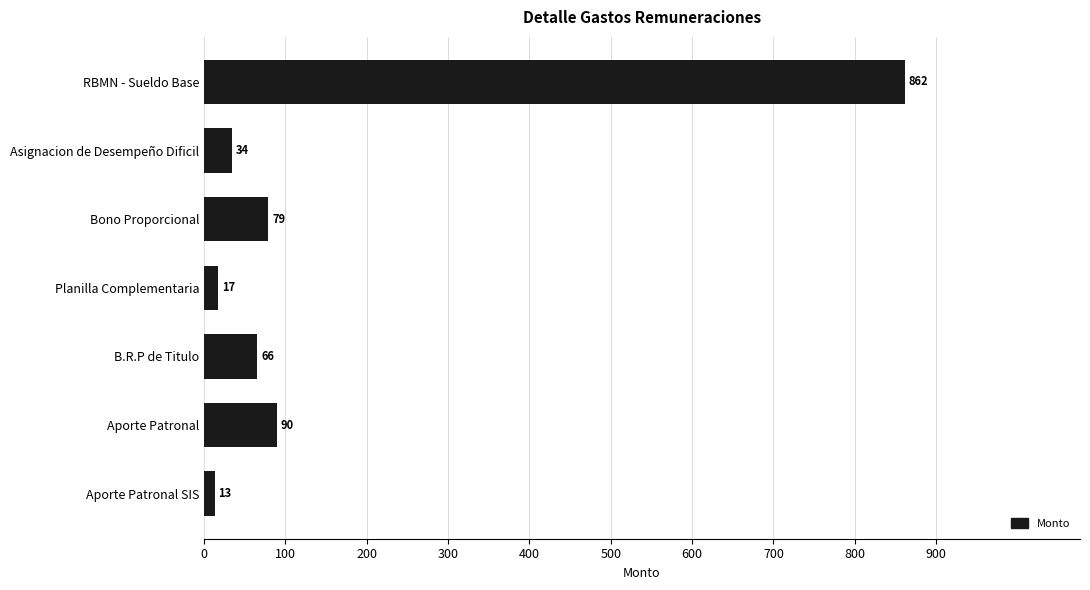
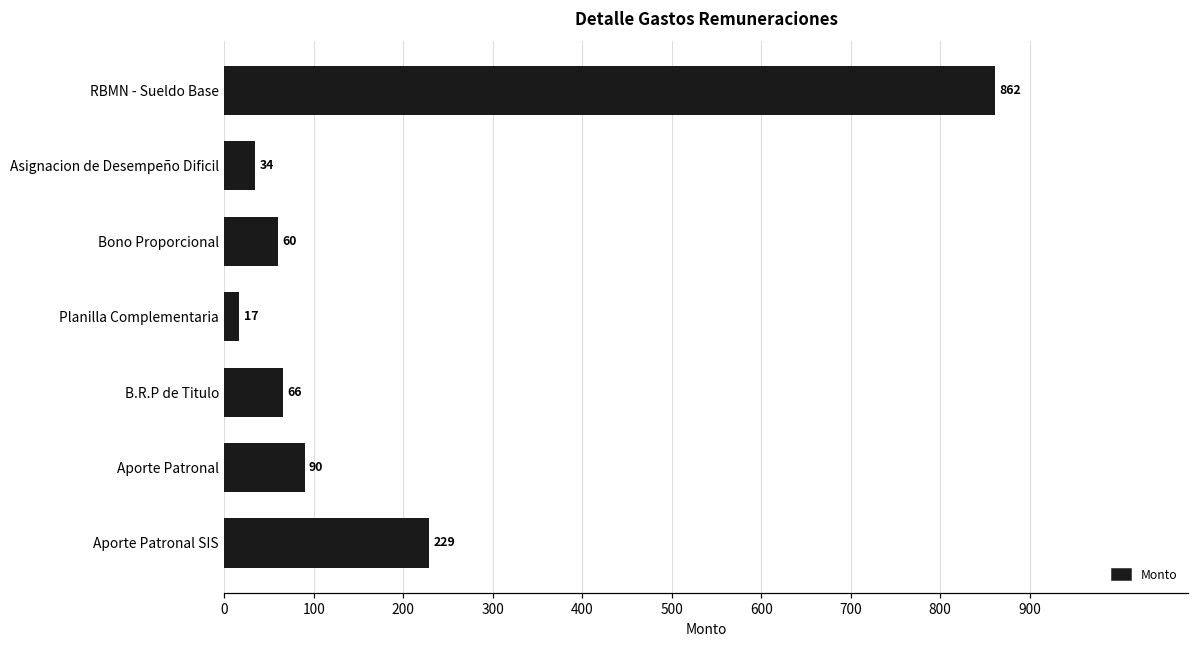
  {
    "RBMN - Sueldo Base": 862,
    "Asignacion de Desempeño Dificil": 34,
-   "Bono Proporcional": 79,
+   "Bono Proporcional": 60,
    "Planilla Complementaria": 17,
    "B.R.P de Titulo": 66,
    "Aporte Patronal": 90,
-   "Aporte Patronal SIS": 13
+   "Aporte Patronal SIS": 229
  }
